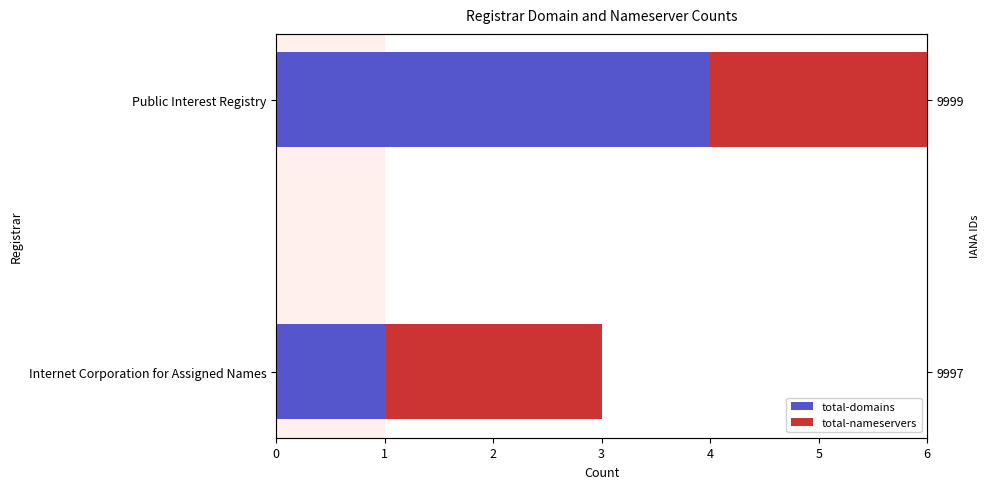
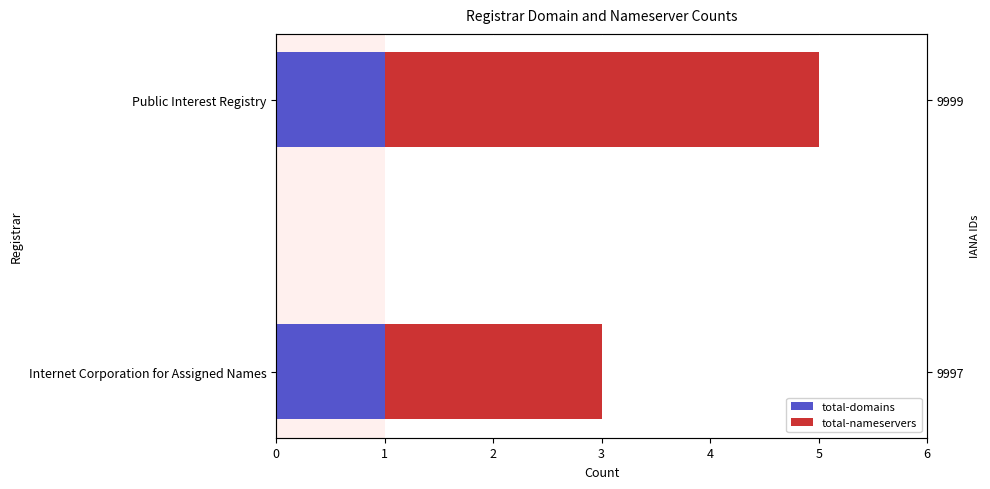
  {
    "total-domains": {
-     "Public Interest Registry": 4,
+     "Public Interest Registry": 1,
      "Internet Corporation for Assigned Names": 1
    },
    "total-nameservers": {
      "Internet Corporation for Assigned Names": 2
    }
  }
